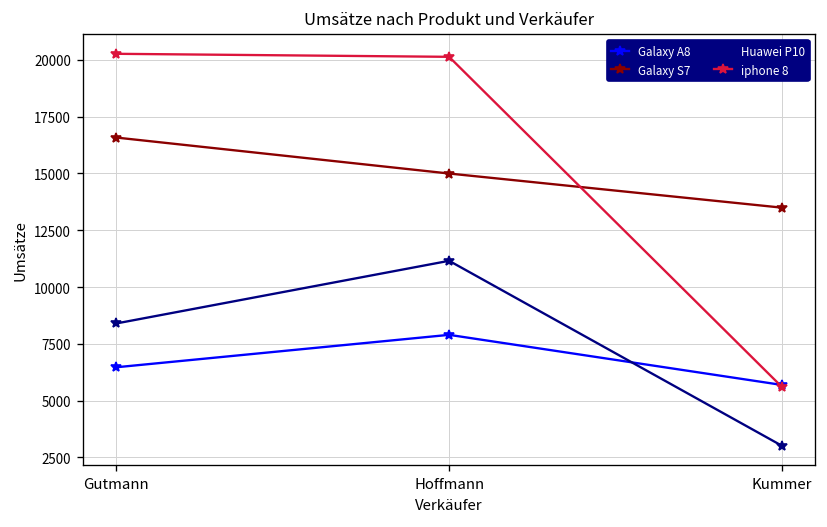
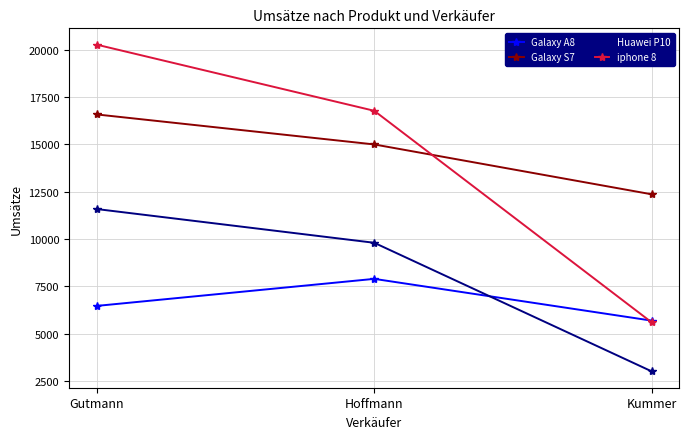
  {
    "Galaxy A8": {
      "Gutmann": 6500,
      "Hoffmann": 7900
    },
    "Galaxy S7": {
      "Gutmann": 16600,
      "Hoffmann": 15000,
-     "Kummer": 13500
+     "Kummer": 12400
    },
    "Huawei P10": {
-     "Gutmann": 8400,
-     "Hoffmann": 11200,
+     "Gutmann": 11600,
+     "Hoffmann": 9800,
      "Kummer": 3000
    },
    "iphone 8": {
      "Gutmann": 20300,
-     "Hoffmann": 20100
+     "Hoffmann": 16800
    }
  }
